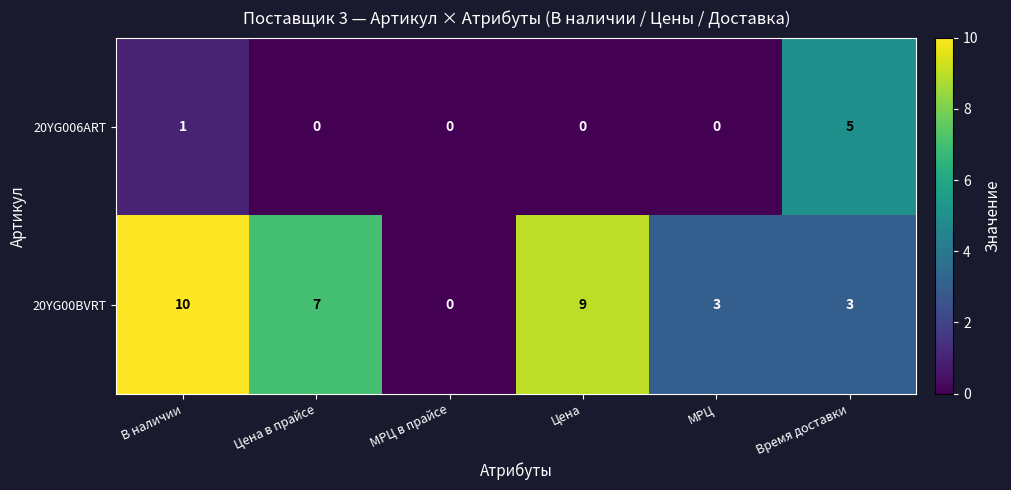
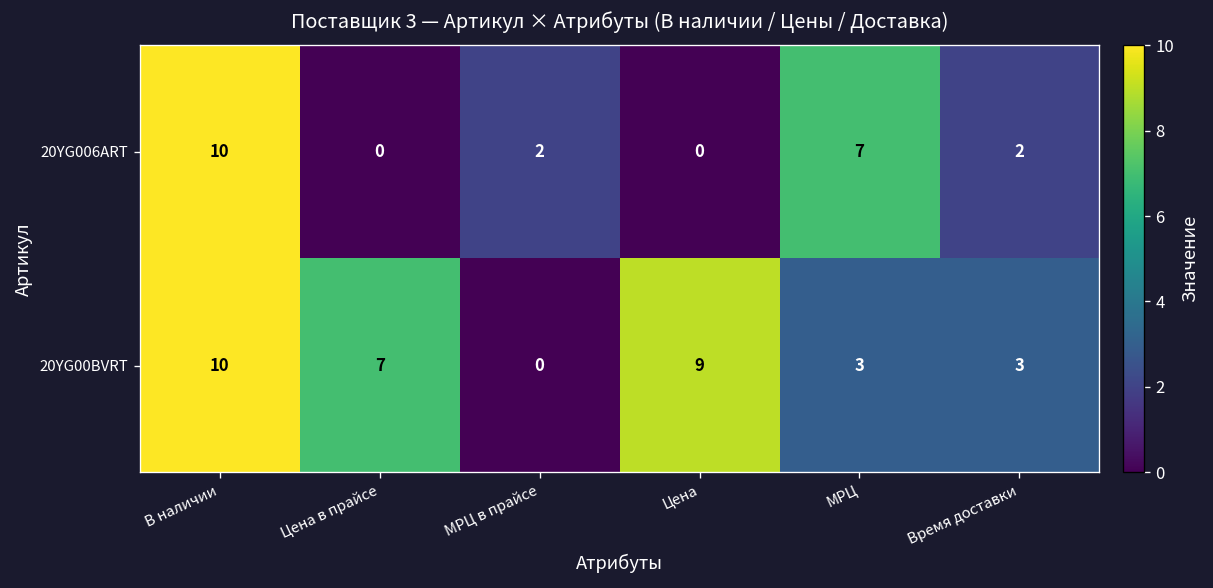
  {
    "20YG006ART": {
-     "В наличии": 1,
+     "В наличии": 10,
      "Цена в прайсе": 0,
-     "МРЦ в прайсе": 0,
+     "МРЦ в прайсе": 2,
      "Цена": 0,
-     "МРЦ": 0,
-     "Время доставки": 5
+     "МРЦ": 7,
+     "Время доставки": 2
    },
    "20YG00BVRT": {
      "В наличии": 10,
      "Цена в прайсе": 7,
      "МРЦ в прайсе": 0,
      "Цена": 9,
      "МРЦ": 3,
      "Время доставки": 3
    }
  }
